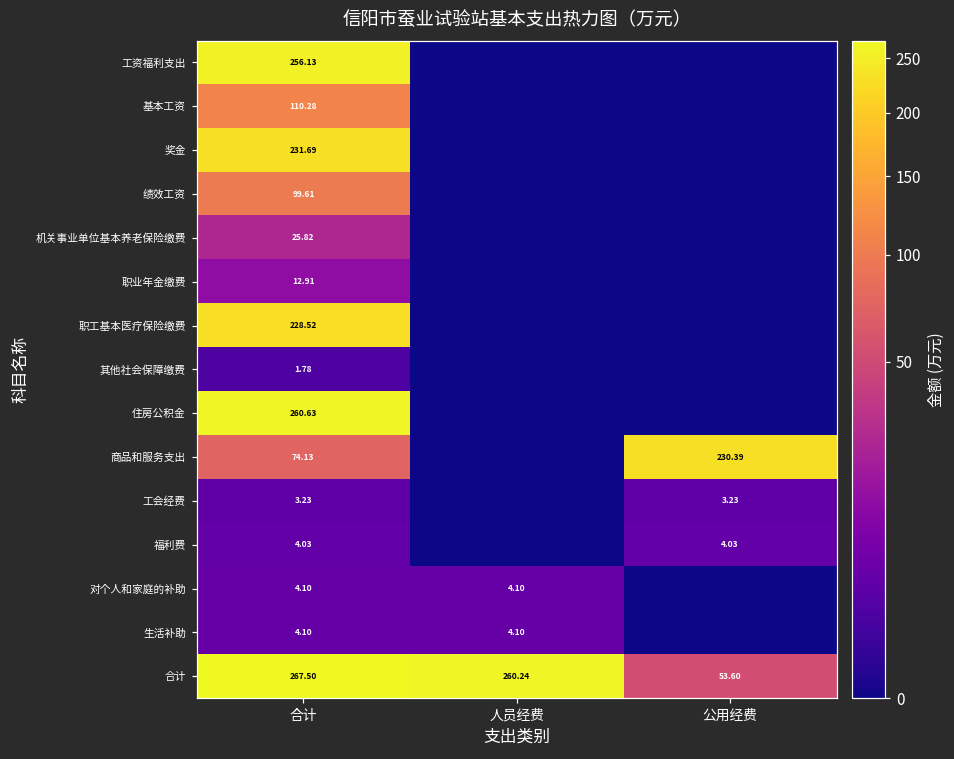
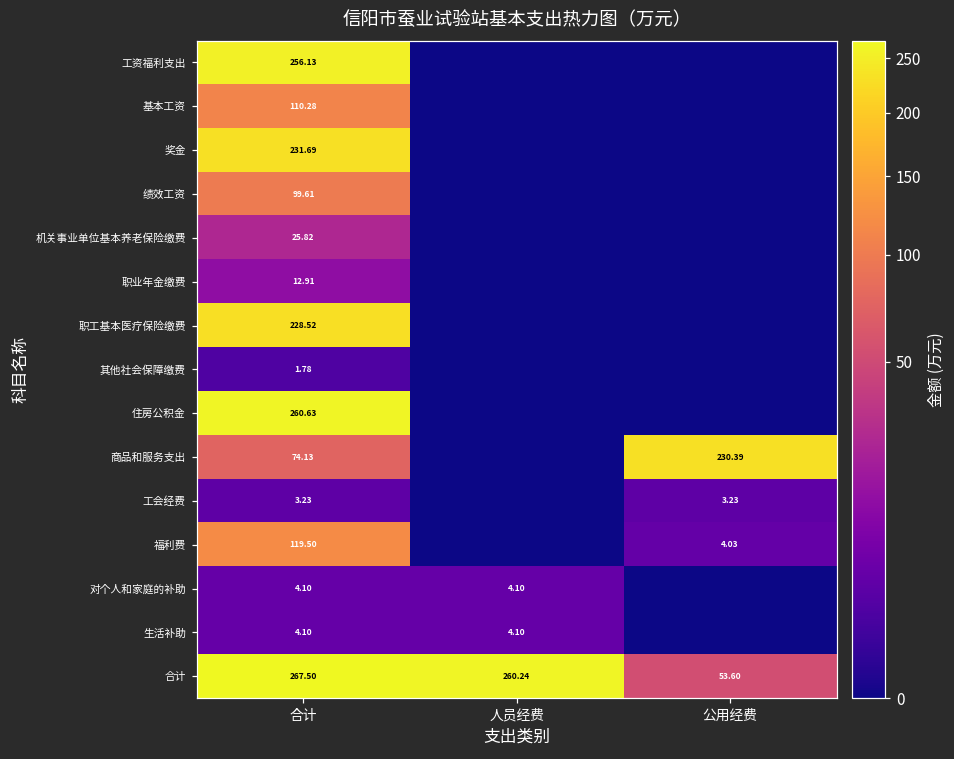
  {
    "工资福利支出": {
      "合计": 256.13
    },
    "基本工资": {
      "合计": 110.28
    },
    "奖金": {
      "合计": 231.69
    },
    "绩效工资": {
      "合计": 99.61
    },
    "机关事业单位基本养老保险缴费": {
      "合计": 25.82
    },
    "职业年金缴费": {
      "合计": 12.91
    },
    "职工基本医疗保险缴费": {
      "合计": 228.52
    },
    "其他社会保障缴费": {
      "合计": 1.78
    },
    "住房公积金": {
      "合计": 260.63
    },
    "商品和服务支出": {
      "合计": 74.13,
      "公用经费": 230.39
    },
    "工会经费": {
      "合计": 3.23,
      "公用经费": 3.23
    },
    "福利费": {
-     "合计": 4.03,
+     "合计": 119.50,
      "公用经费": 4.03
    },
    "对个人和家庭的补助": {
      "合计": 4.10,
      "人员经费": 4.10
    },
    "生活补助": {
      "合计": 4.10,
      "人员经费": 4.10
    },
    "合计": {
      "合计": 267.50,
      "人员经费": 260.24,
      "公用经费": 53.60
    }
  }
